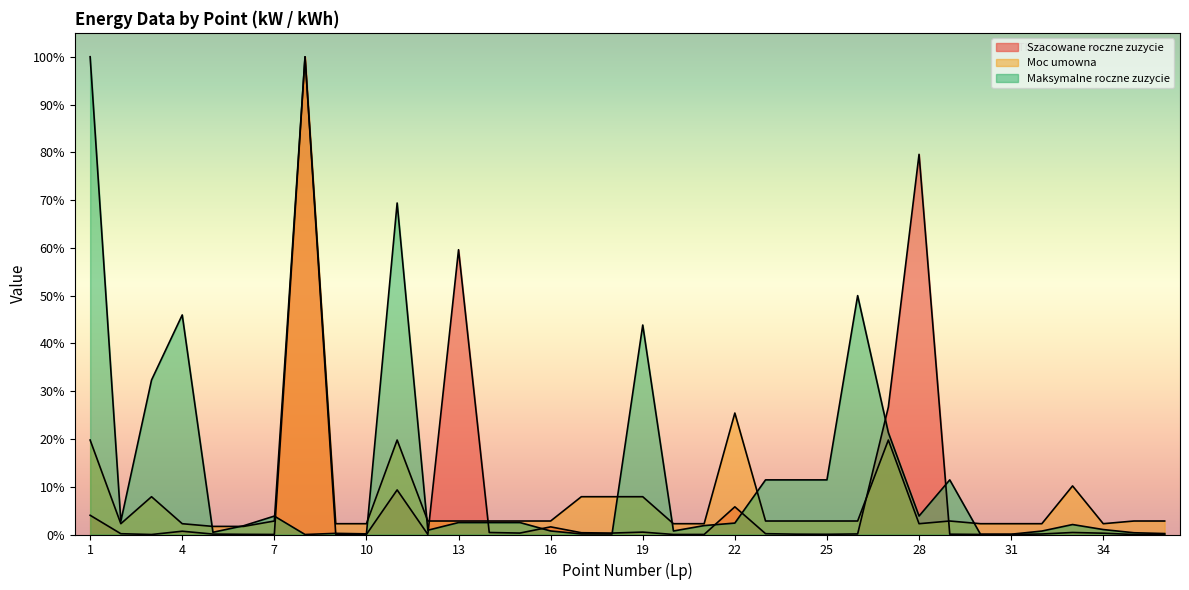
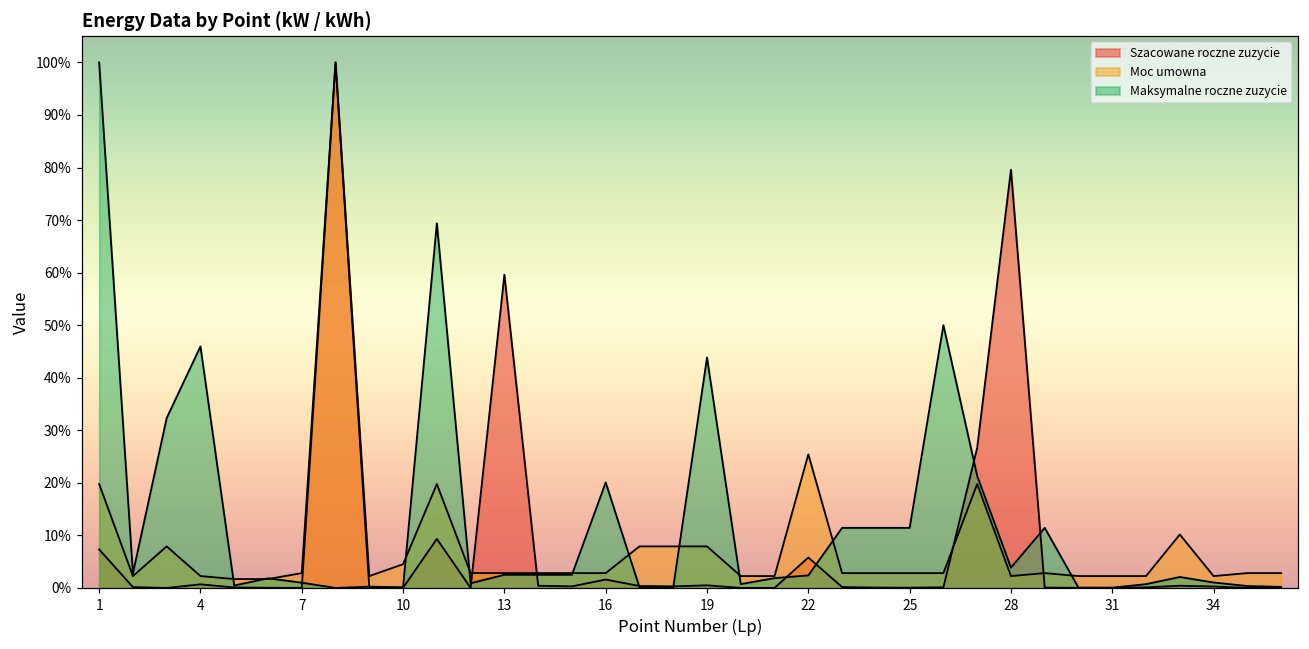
  {
    "Szacowane roczne zuzycie": {
-     "1": "4%",
+     "1": "7%",
      "4": "1%",
      "7": "0%",
      "13": "60%",
      "16": "2%",
      "19": "1%",
      "22": "6%",
      "25": "0%",
      "28": "80%",
      "34": "0%"
    },
    "Moc umowna": {
      "1": "20%",
      "4": "2%",
      "7": "3%",
-     "10": "2%",
+     "10": "5%",
      "16": "3%",
      "19": "8%",
      "22": "25%",
      "25": "3%",
      "28": "2%",
      "31": "2%",
      "34": "2%"
    },
    "Maksymalne roczne zuzycie": {
      "1": "100%",
      "4": "46%",
-     "7": "4%",
-     "16": "1%",
+     "7": "1%",
+     "16": "20%",
      "19": "44%",
      "22": "2%",
      "25": "11%",
      "28": "4%",
      "34": "1%"
    }
  }
